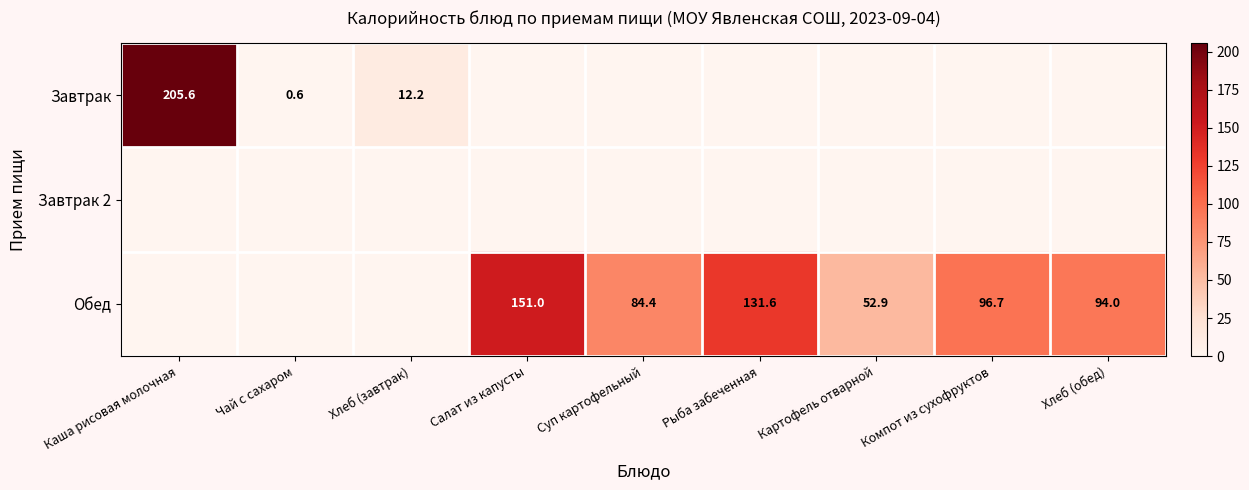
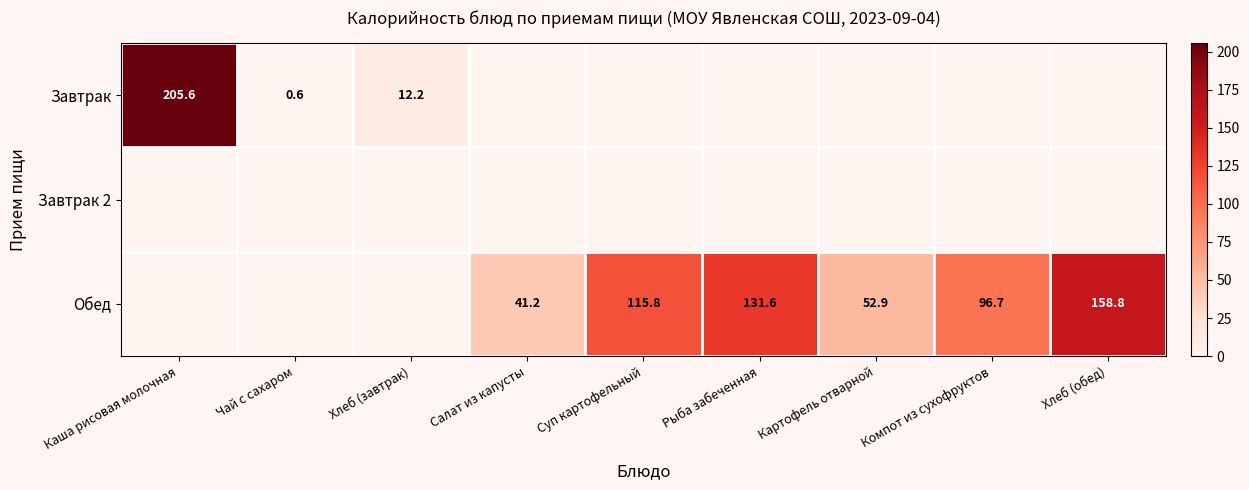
  {
    "Завтрак": {
      "Каша рисовая молочная": 205.6,
      "Чай с сахаром": 0.6,
      "Хлеб (завтрак)": 12.2
    },
    "Обед": {
-     "Салат из капусты": 151.0,
-     "Суп картофельный": 84.4,
+     "Салат из капусты": 41.2,
+     "Суп картофельный": 115.8,
      "Рыба забеченная": 131.6,
      "Картофель отварной": 52.9,
      "Компот из сухофруктов": 96.7,
-     "Хлеб (обед)": 94.0
+     "Хлеб (обед)": 158.8
    }
  }
